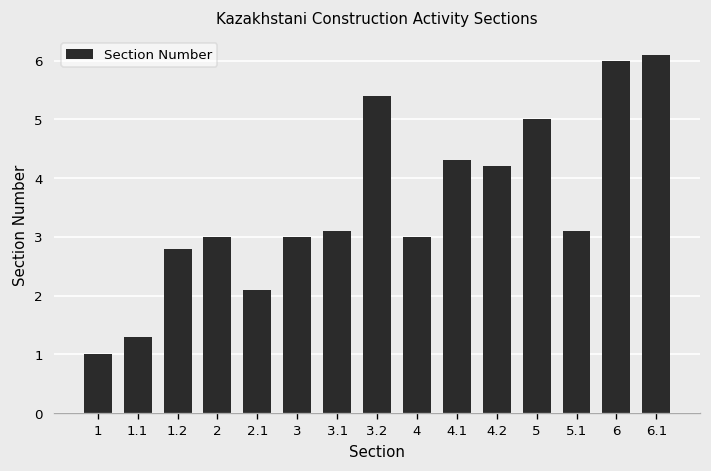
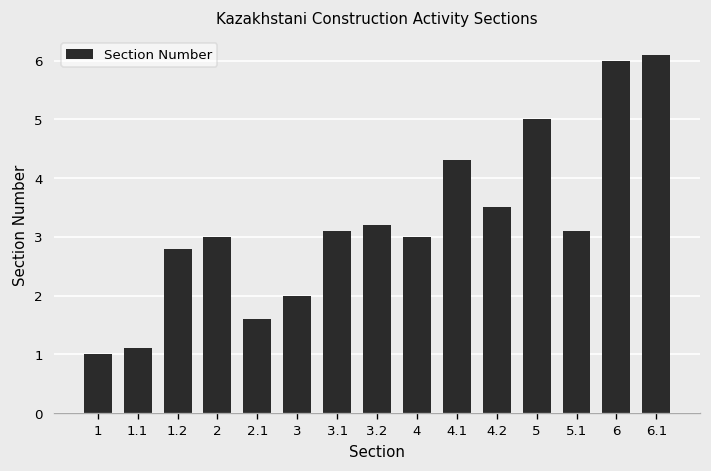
  {
    "1": 1.0,
-   "1.1": 1.3,
+   "1.1": 1.1,
    "1.2": 2.8,
    "2": 3.0,
-   "2.1": 2.1,
-   "3": 3,
+   "2.1": 1.6,
+   "3": 2,
    "3.1": 3.1,
-   "3.2": 5.4,
+   "3.2": 3.2,
    "4": 3.0,
    "4.1": 4.3,
-   "4.2": 4.2,
+   "4.2": 3.5,
    "5": 5.0,
    "5.1": 3.1,
    "6": 6.0,
    "6.1": 6.1
  }
